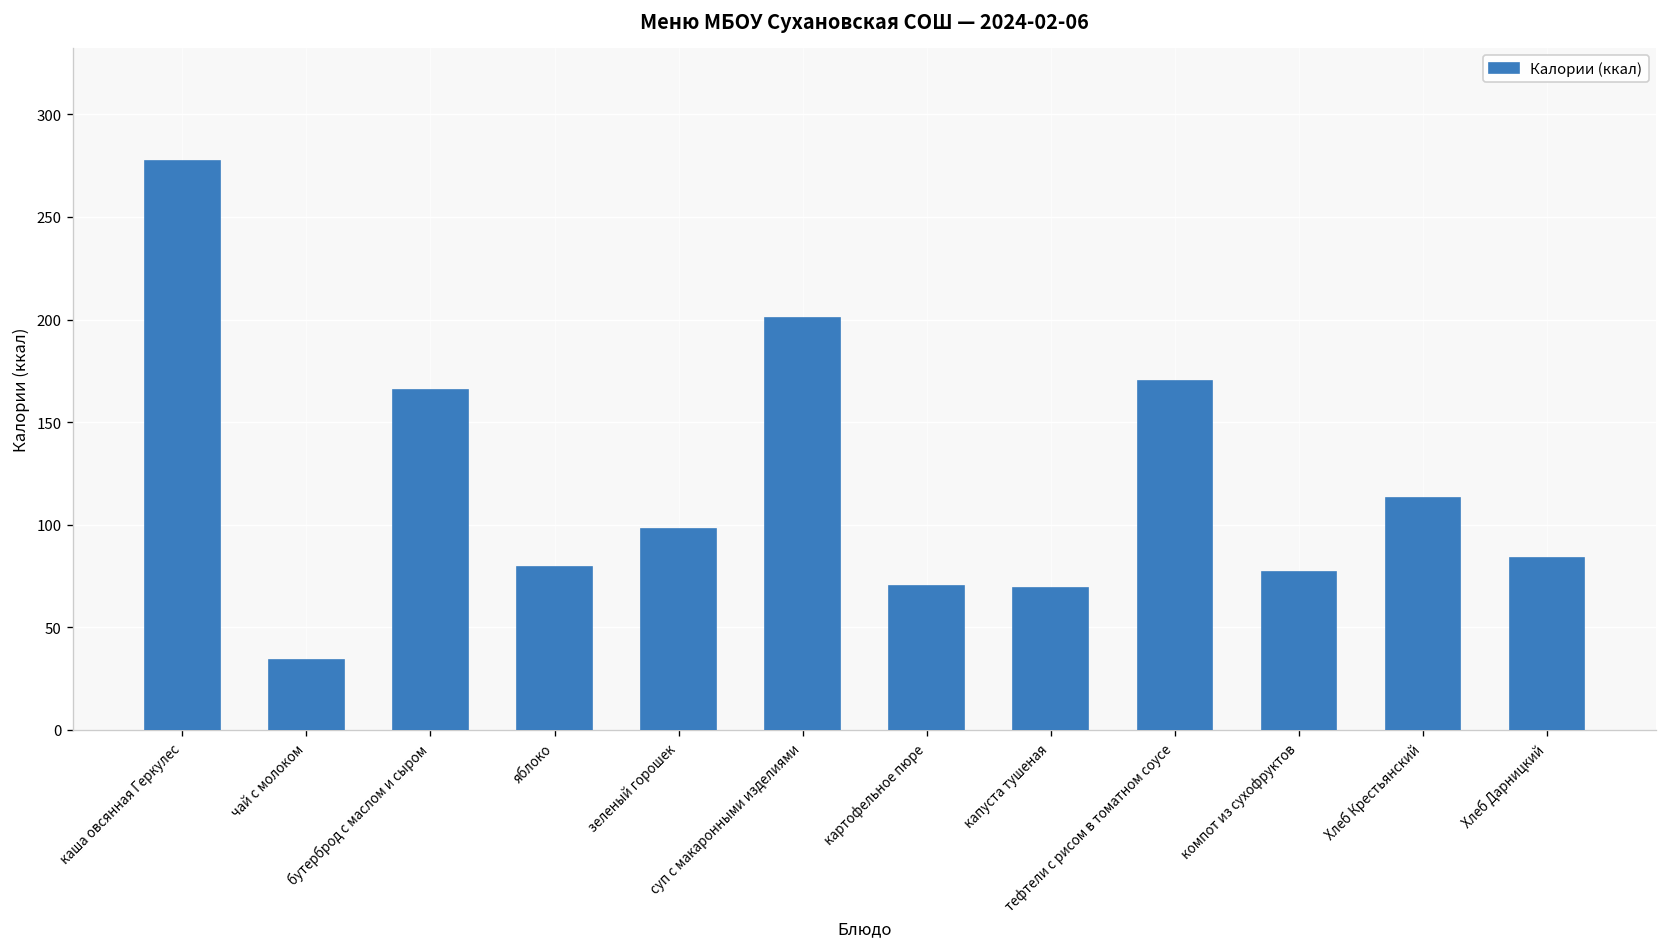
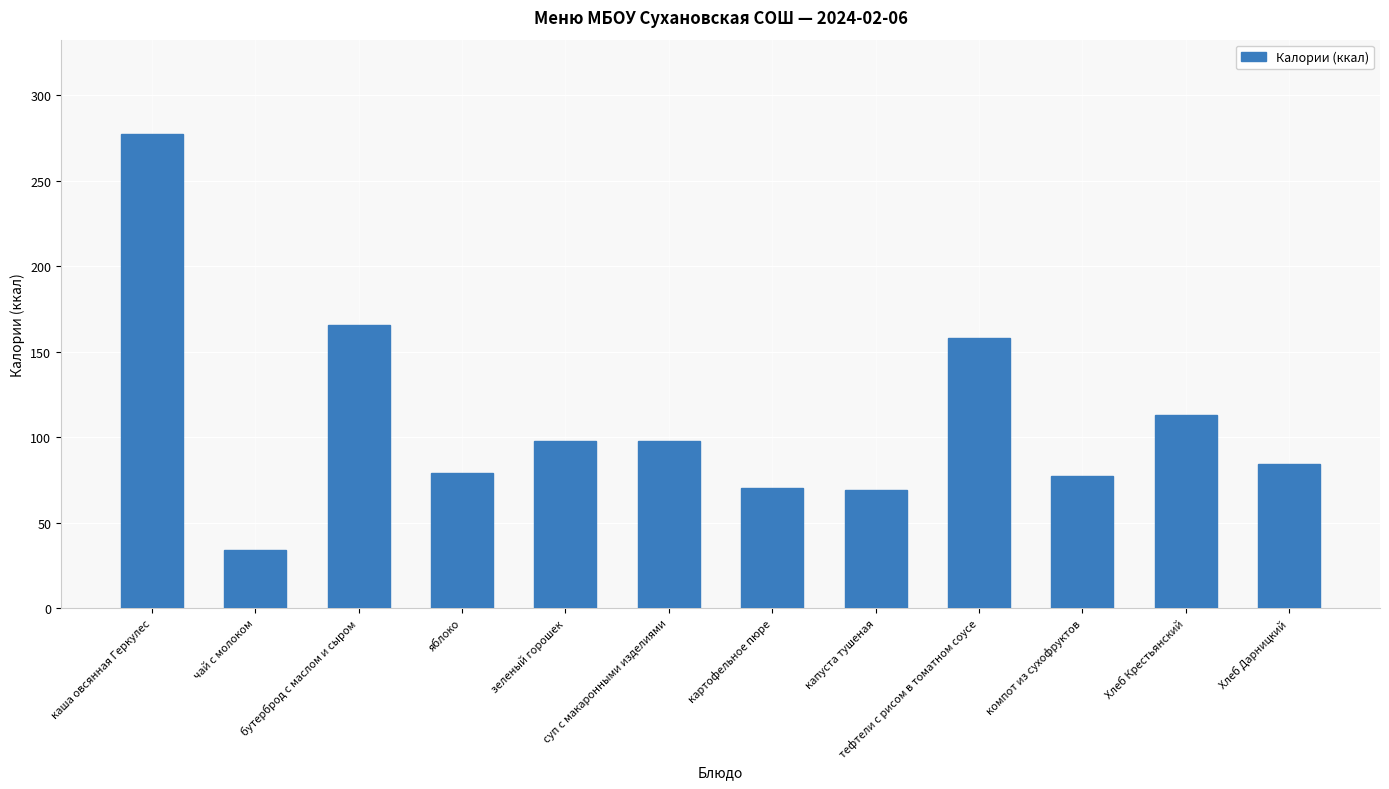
  {
    "каша овсянная Геркулес": 277,
    "чай с молоком": 34,
    "бутерброд с маслом и сыром": 166,
    "яблоко": 79,
    "зеленый горошек": 98,
-   "суп с макаронными изделиями": 201,
+   "суп с макаронными изделиями": 98,
    "картофельное пюре": 70,
    "капуста тушеная": 69,
-   "тефтели с рисом в томатном соусе": 170,
+   "тефтели с рисом в томатном соусе": 158,
    "компот из сухофруктов": 77,
    "Хлеб Крестьянский": 113,
    "Хлеб Дарницкий": 84
  }
